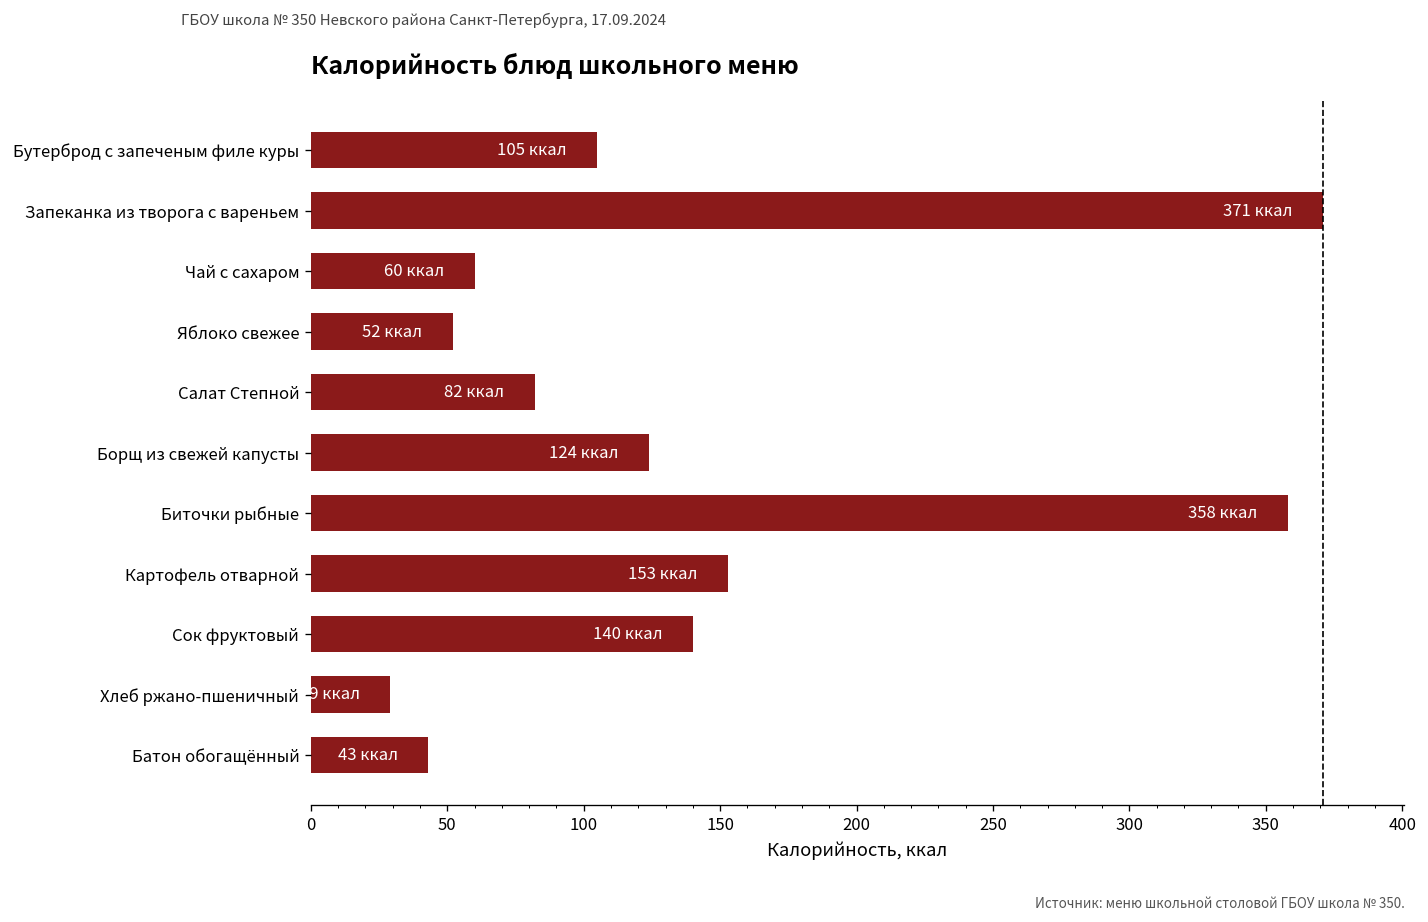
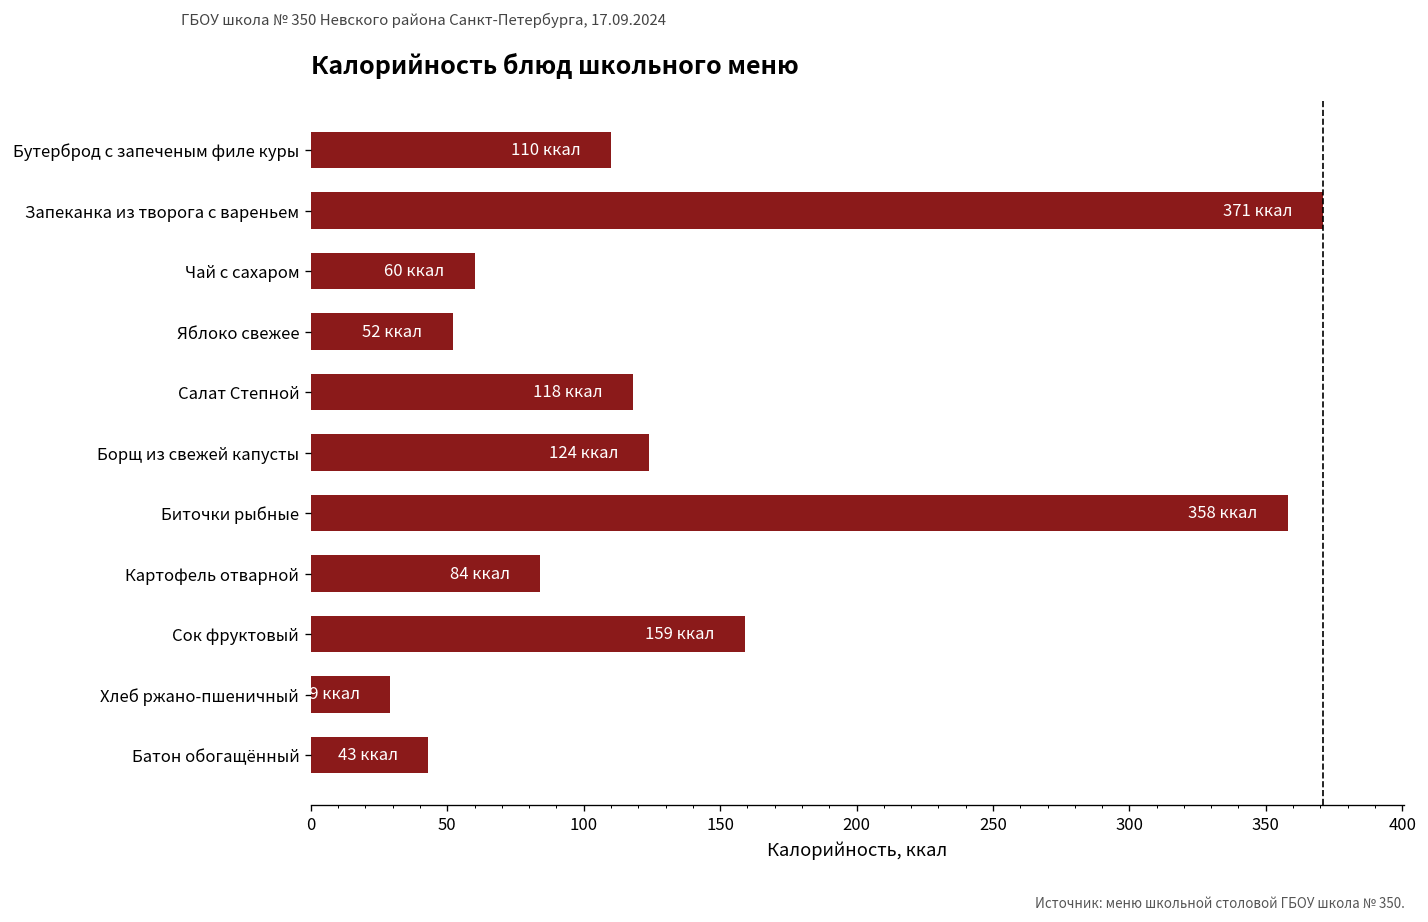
  {
-   "Бутерброд с запеченым филе куры": 105,
+   "Бутерброд с запеченым филе куры": 110,
    "Запеканка из творога с вареньем": 371,
    "Чай с сахаром": 60,
    "Яблоко свежее": 52,
-   "Салат Степной": 82,
+   "Салат Степной": 118,
    "Борщ из свежей капусты": 124,
    "Биточки рыбные": 358,
-   "Картофель отварной": 153,
-   "Сок фруктовый": 140,
+   "Картофель отварной": 84,
+   "Сок фруктовый": 159,
    "Хлеб ржано-пшеничный": 29,
    "Батон обогащённый": 43
  }
